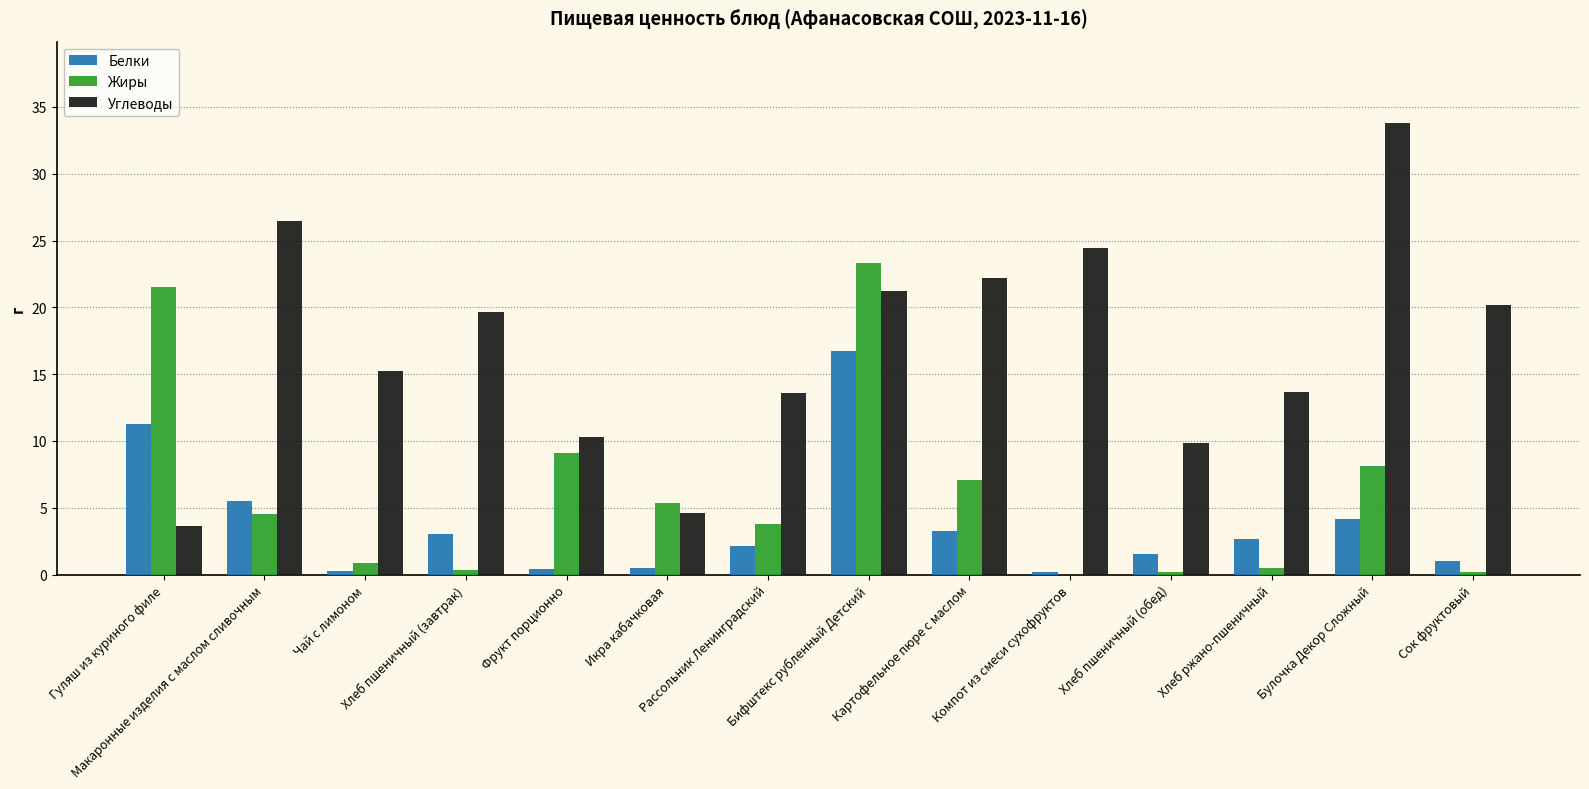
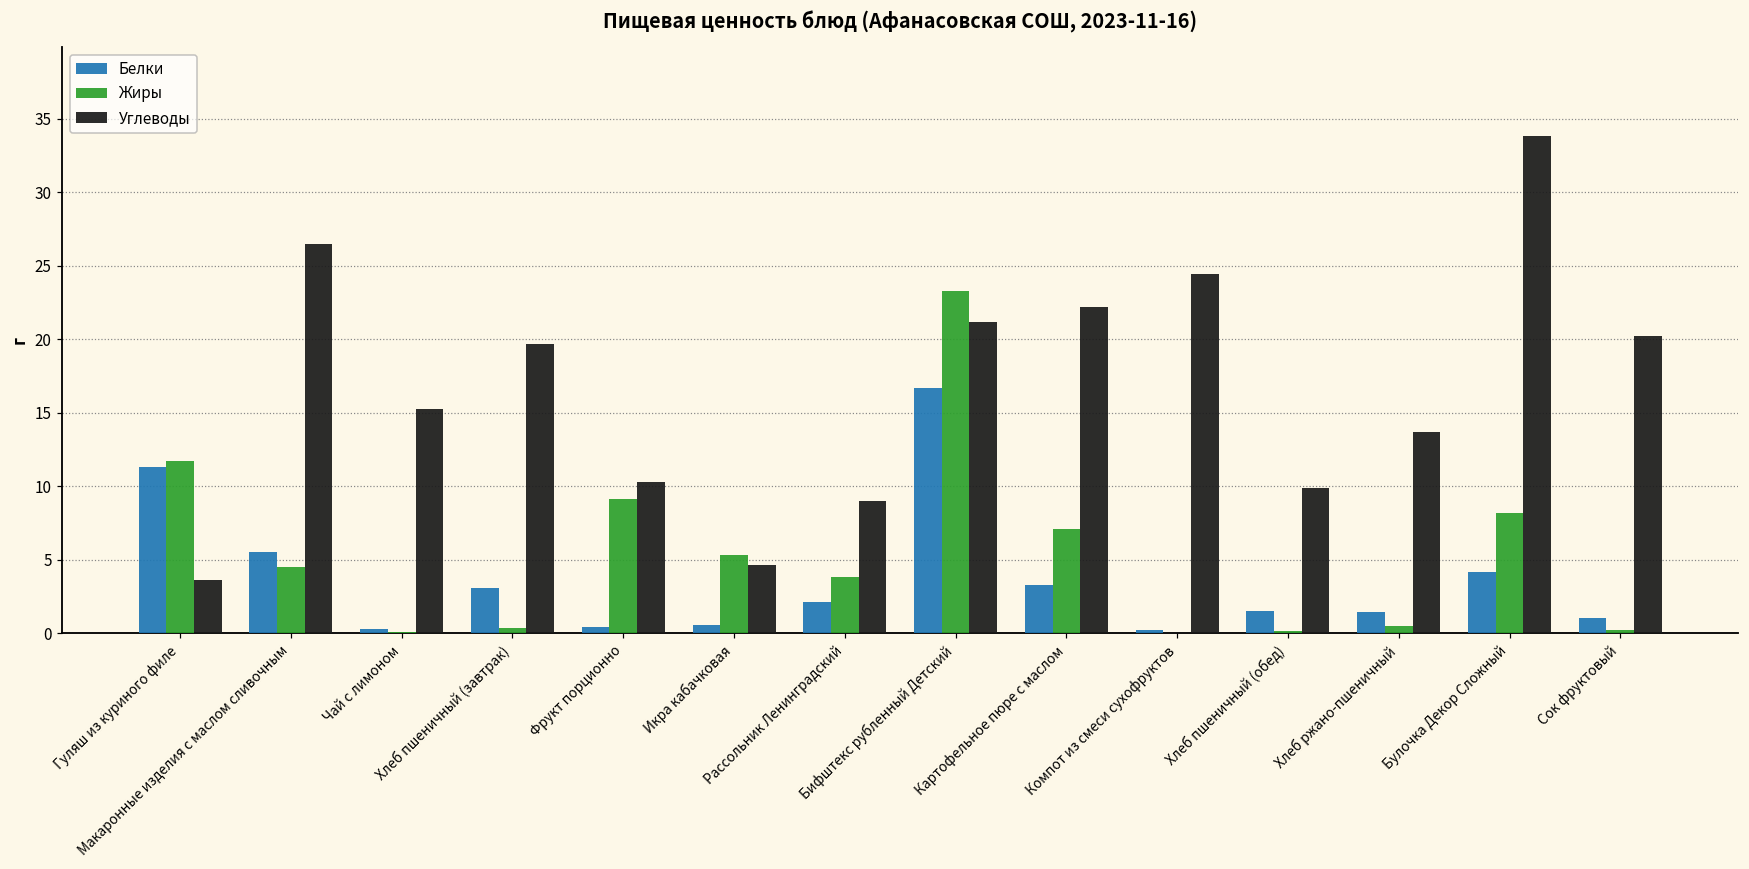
  {
    "Белки": {
      "Гуляш из куриного филе": 11.3,
      "Макаронные изделия с маслом сливочным": 5.5,
      "Чай с лимоном": 0.3,
      "Хлеб пшеничный (завтрак)": 3.0,
      "Фрукт порционно": 0.4,
      "Икра кабачковая": 0.5,
      "Рассольник Ленинградский": 2.1,
      "Бифштекс рубленный Детский": 16.7,
      "Картофельное пюре с маслом": 3.3,
      "Компот из смеси сухофруктов": 0.2,
      "Хлеб пшеничный (обед)": 1.5,
-     "Хлеб ржано-пшеничный": 2.6,
+     "Хлеб ржано-пшеничный": 1.4,
      "Булочка Декор Сложный": 4.2,
      "Сок фруктовый": 1.0
    },
    "Жиры": {
-     "Гуляш из куриного филе": 21.5,
+     "Гуляш из куриного филе": 11.7,
      "Макаронные изделия с маслом сливочным": 4.5,
-     "Чай с лимоном": 0.9,
+     "Чай с лимоном": 0.1,
      "Хлеб пшеничный (завтрак)": 0.3,
      "Фрукт порционно": 9.1,
      "Икра кабачковая": 5.3,
      "Рассольник Ленинградский": 3.8,
      "Бифштекс рубленный Детский": 23.3,
      "Картофельное пюре с маслом": 7.1,
      "Компот из смеси сухофруктов": 0.0,
      "Хлеб ржано-пшеничный": 0.5,
      "Булочка Декор Сложный": 8.1,
      "Сок фруктовый": 0.2
    },
    "Углеводы": {
      "Гуляш из куриного филе": 3.6,
      "Макаронные изделия с маслом сливочным": 26.5,
      "Чай с лимоном": 15.2,
      "Хлеб пшеничный (завтрак)": 19.7,
      "Фрукт порционно": 10.3,
      "Икра кабачковая": 4.6,
-     "Рассольник Ленинградский": 13.6,
+     "Рассольник Ленинградский": 9.0,
      "Бифштекс рубленный Детский": 21.2,
      "Картофельное пюре с маслом": 22.2,
      "Компот из смеси сухофруктов": 24.4,
      "Хлеб пшеничный (обед)": 9.8,
      "Хлеб ржано-пшеничный": 13.7,
      "Булочка Декор Сложный": 33.8,
      "Сок фруктовый": 20.2
    }
  }
